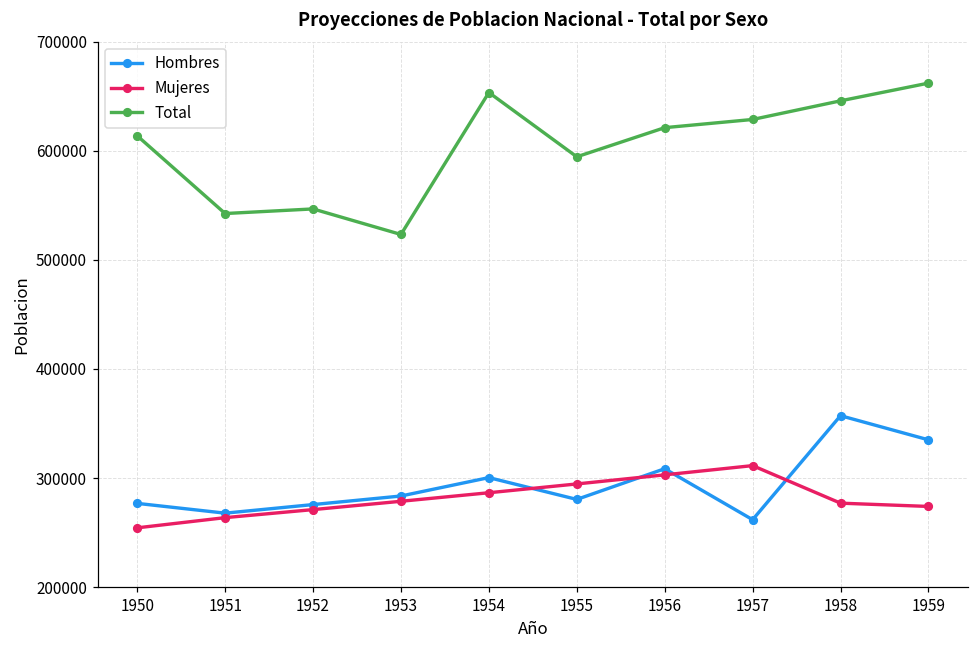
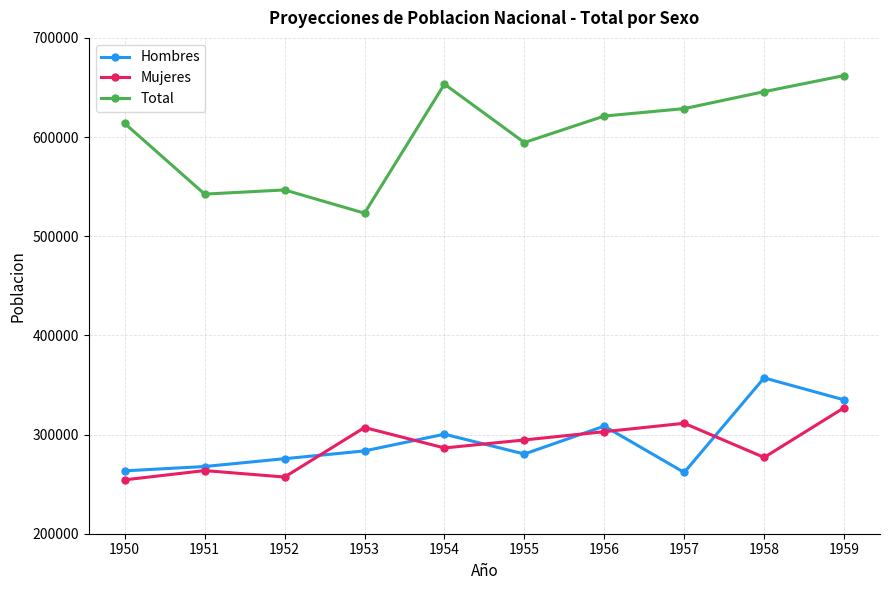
  {
    "Hombres": {
-     "1950": 280000,
+     "1950": 260000,
      "1951": 270000,
      "1952": 280000,
      "1953": 280000,
      "1954": 300000,
      "1955": 280000,
      "1956": 310000,
      "1957": 260000,
      "1958": 360000,
      "1959": 340000
    },
    "Mujeres": {
      "1950": 250000,
      "1951": 260000,
-     "1952": 270000,
-     "1953": 280000,
+     "1952": 260000,
+     "1953": 310000,
      "1954": 290000,
      "1955": 290000,
      "1956": 300000,
      "1957": 310000,
      "1958": 280000,
-     "1959": 270000
+     "1959": 330000
    },
    "Total": {
      "1950": 610000,
      "1951": 540000,
      "1952": 550000,
      "1953": 520000,
      "1954": 650000,
      "1955": 590000,
      "1956": 620000,
      "1957": 630000,
      "1958": 650000,
      "1959": 660000
    }
  }
